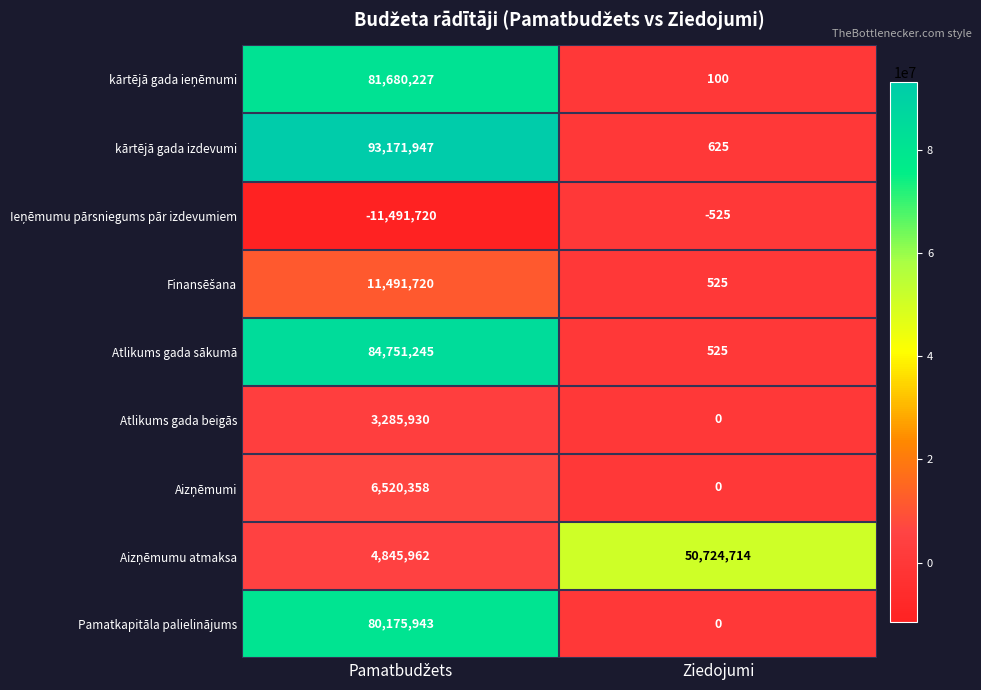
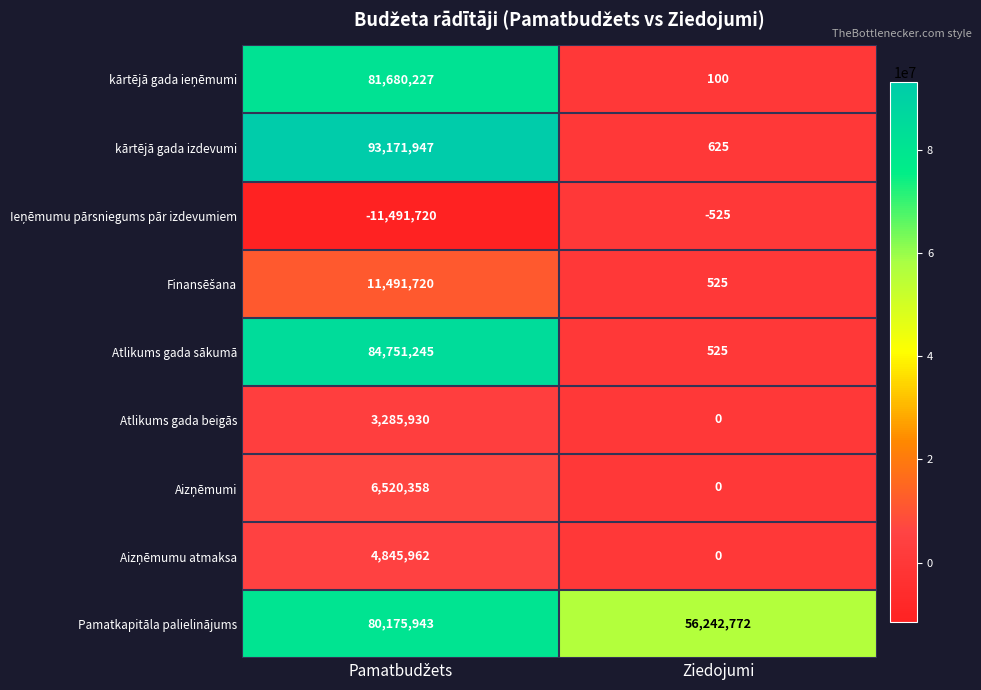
  {
    "kārtējā gada ieņēmumi": {
      "Pamatbudžets": "81,680,227",
      "Ziedojumi": "100"
    },
    "kārtējā gada izdevumi": {
      "Pamatbudžets": "93,171,947",
      "Ziedojumi": "625"
    },
    "Ieņēmumu pārsniegums pār izdevumiem": {
      "Pamatbudžets": "-11,491,720",
      "Ziedojumi": "-525"
    },
    "Finansēšana": {
      "Pamatbudžets": "11,491,720",
      "Ziedojumi": "525"
    },
    "Atlikums gada sākumā": {
      "Pamatbudžets": "84,751,245",
      "Ziedojumi": "525"
    },
    "Atlikums gada beigās": {
      "Pamatbudžets": "3,285,930",
      "Ziedojumi": "0"
    },
    "Aizņēmumi": {
      "Pamatbudžets": "6,520,358",
      "Ziedojumi": "0"
    },
    "Aizņēmumu atmaksa": {
      "Pamatbudžets": "4,845,962",
-     "Ziedojumi": "50,724,714"
+     "Ziedojumi": "0"
    },
    "Pamatkapitāla palielinājums": {
      "Pamatbudžets": "80,175,943",
-     "Ziedojumi": "0"
+     "Ziedojumi": "56,242,772"
    }
  }
